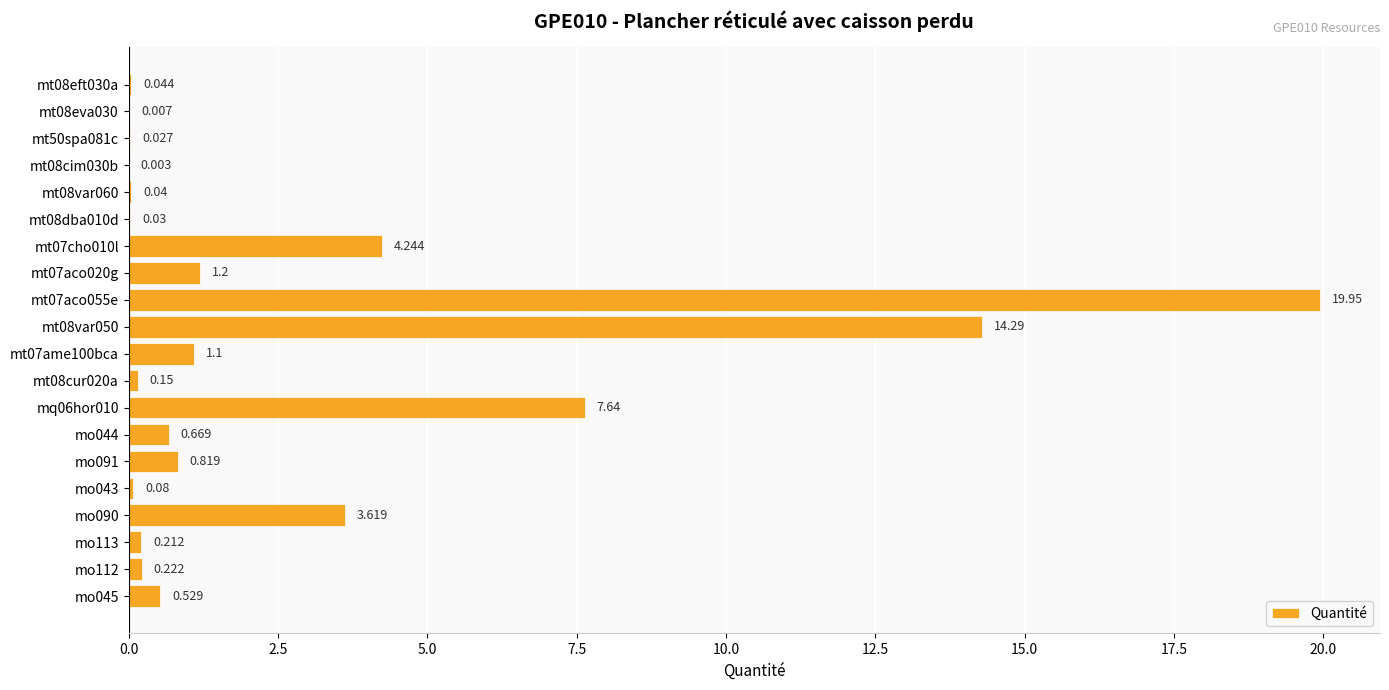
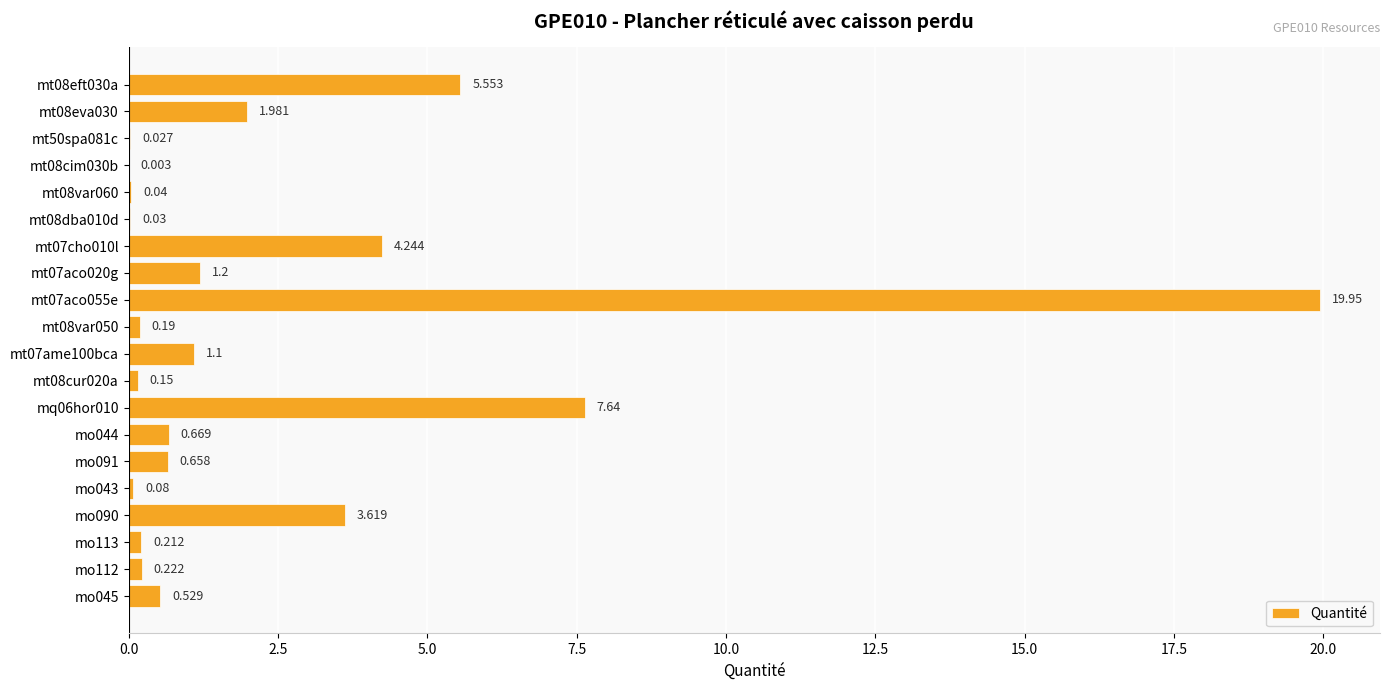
  {
-   "mt08eft030a": 0.044,
-   "mt08eva030": 0.007,
+   "mt08eft030a": 5.553,
+   "mt08eva030": 1.981,
    "mt50spa081c": 0.027,
    "mt08cim030b": 0.003,
    "mt08var060": 0.04,
    "mt08dba010d": 0.03,
    "mt07cho010l": 4.244,
    "mt07aco020g": 1.2,
    "mt07aco055e": 19.95,
-   "mt08var050": 14.29,
+   "mt08var050": 0.19,
    "mt07ame100bca": 1.1,
    "mt08cur020a": 0.15,
    "mq06hor010": 7.64,
    "mo044": 0.669,
-   "mo091": 0.819,
+   "mo091": 0.658,
    "mo043": 0.08,
    "mo090": 3.619,
    "mo113": 0.212,
    "mo112": 0.222,
    "mo045": 0.529
  }
